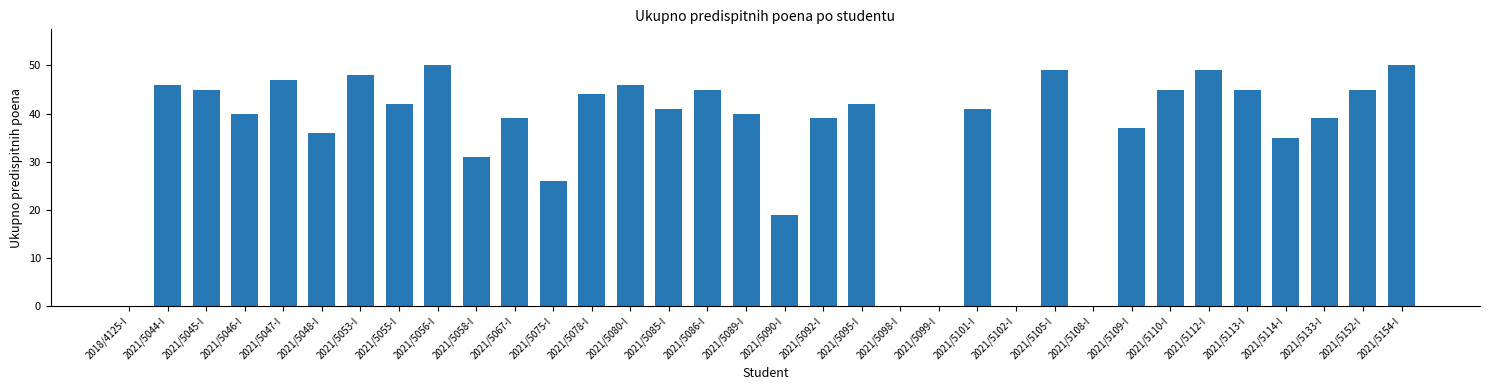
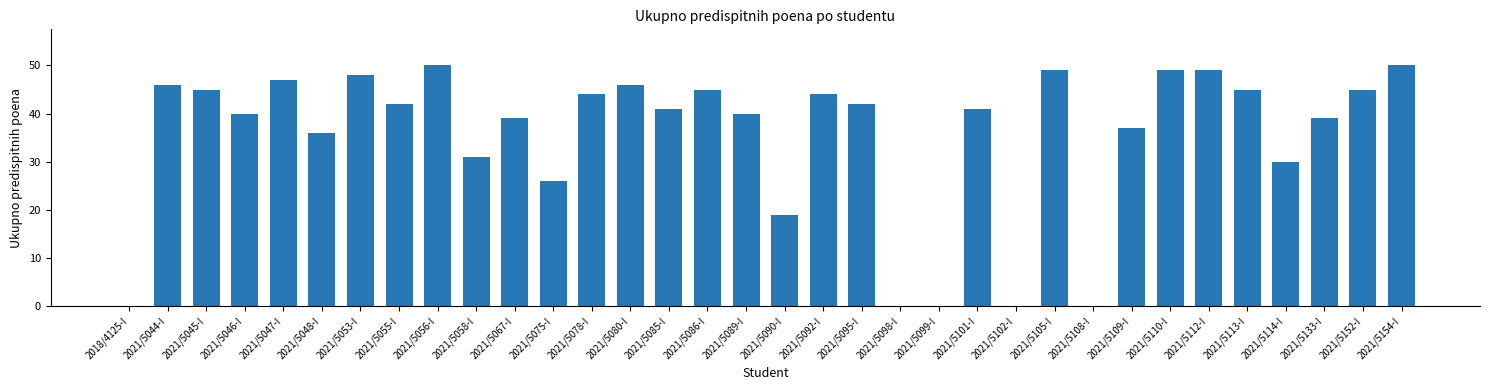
  {
    "2018/4125-I": 0,
    "2021/5044-I": 46,
    "2021/5045-I": 45,
    "2021/5046-I": 40,
    "2021/5047-I": 47,
    "2021/5048-I": 36,
    "2021/5053-I": 48,
    "2021/5055-I": 42,
    "2021/5056-I": 50,
    "2021/5058-I": 31,
    "2021/5067-I": 39,
    "2021/5075-I": 26,
    "2021/5078-I": 44,
    "2021/5080-I": 46,
    "2021/5085-I": 41,
    "2021/5086-I": 45,
    "2021/5089-I": 40,
    "2021/5090-I": 19,
-   "2021/5092-I": 39,
+   "2021/5092-I": 44,
    "2021/5095-I": 42,
    "2021/5098-I": 0,
    "2021/5099-I": 0,
    "2021/5101-I": 41,
    "2021/5102-I": 0,
    "2021/5105-I": 49,
    "2021/5108-I": 0,
    "2021/5109-I": 37,
-   "2021/5110-I": 45,
+   "2021/5110-I": 49,
    "2021/5112-I": 49,
    "2021/5113-I": 45,
-   "2021/5114-I": 35,
+   "2021/5114-I": 30,
    "2021/5133-I": 39,
    "2021/5152-I": 45,
    "2021/5154-I": 50
  }
